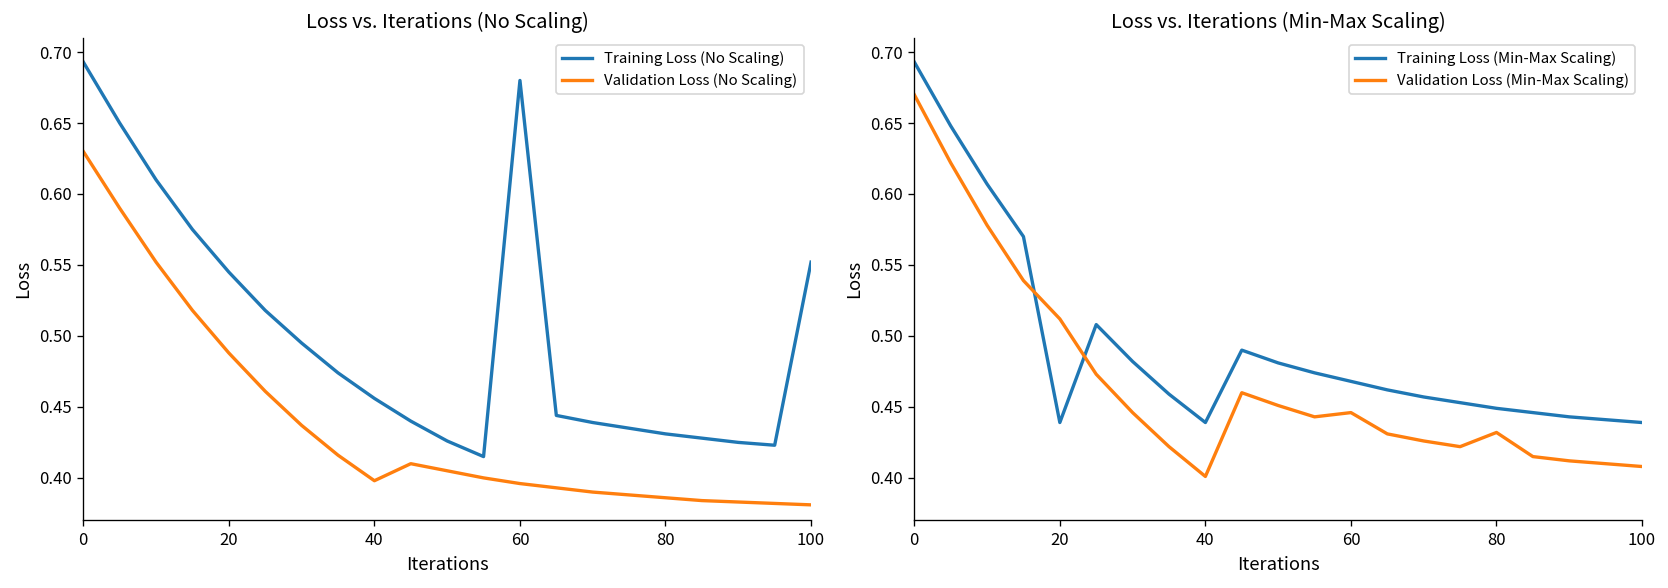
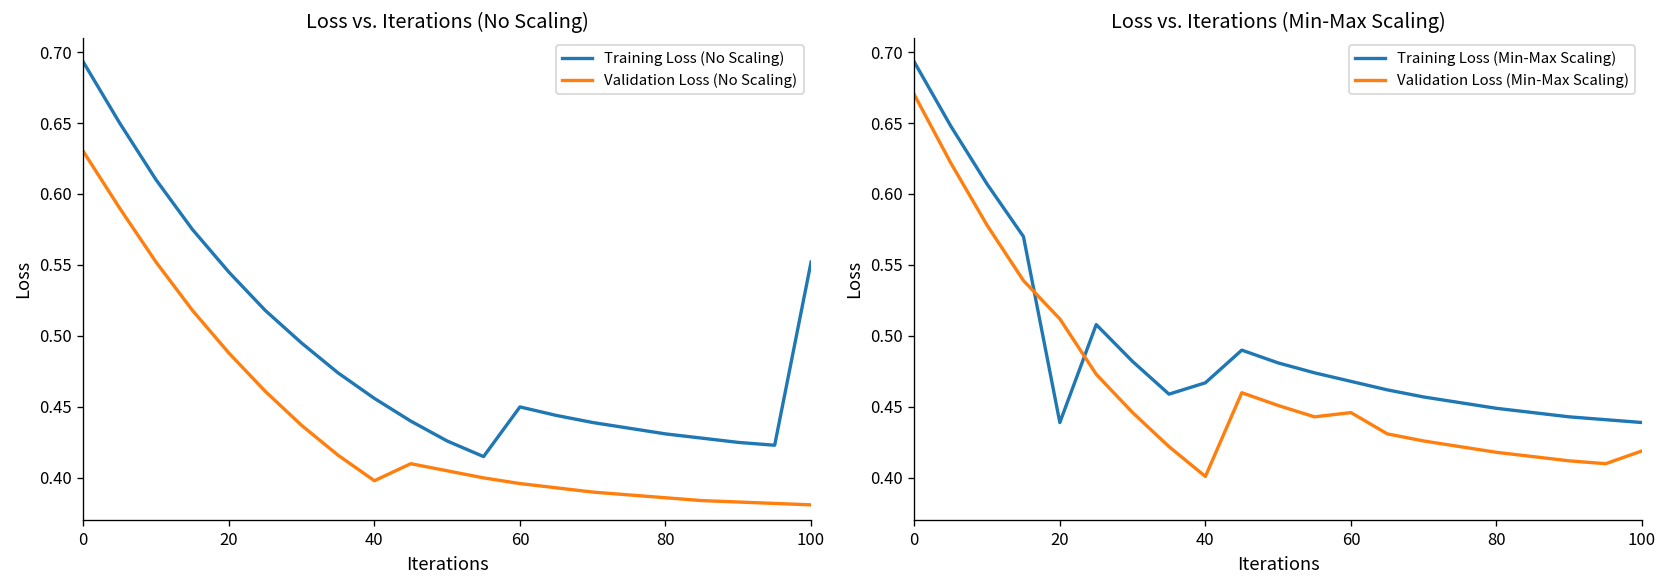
  {
    "Loss vs. Iterations (No Scaling)": {
      "Training Loss (No Scaling)": {
        "0": 0.693,
        "20": 0.545,
        "40": 0.456,
-       "60": 0.68,
+       "60": 0.45,
        "80": 0.43,
        "100": 0.55
      },
      "Validation Loss (No Scaling)": {
        "0": 0.63,
        "20": 0.49,
        "40": 0.40,
        "60": 0.396,
        "80": 0.386,
        "100": 0.38
      }
    },
    "Loss vs. Iterations (Min-Max Scaling)": {
      "Training Loss (Min-Max Scaling)": {
        "0": 0.693,
        "20": 0.439,
-       "40": 0.439,
+       "40": 0.467,
        "60": 0.468,
        "80": 0.449,
        "100": 0.439
      },
      "Validation Loss (Min-Max Scaling)": {
        "0": 0.670,
        "20": 0.512,
        "40": 0.401,
        "60": 0.446,
-       "80": 0.432,
-       "100": 0.408
+       "80": 0.418,
+       "100": 0.419
      }
    }
  }
